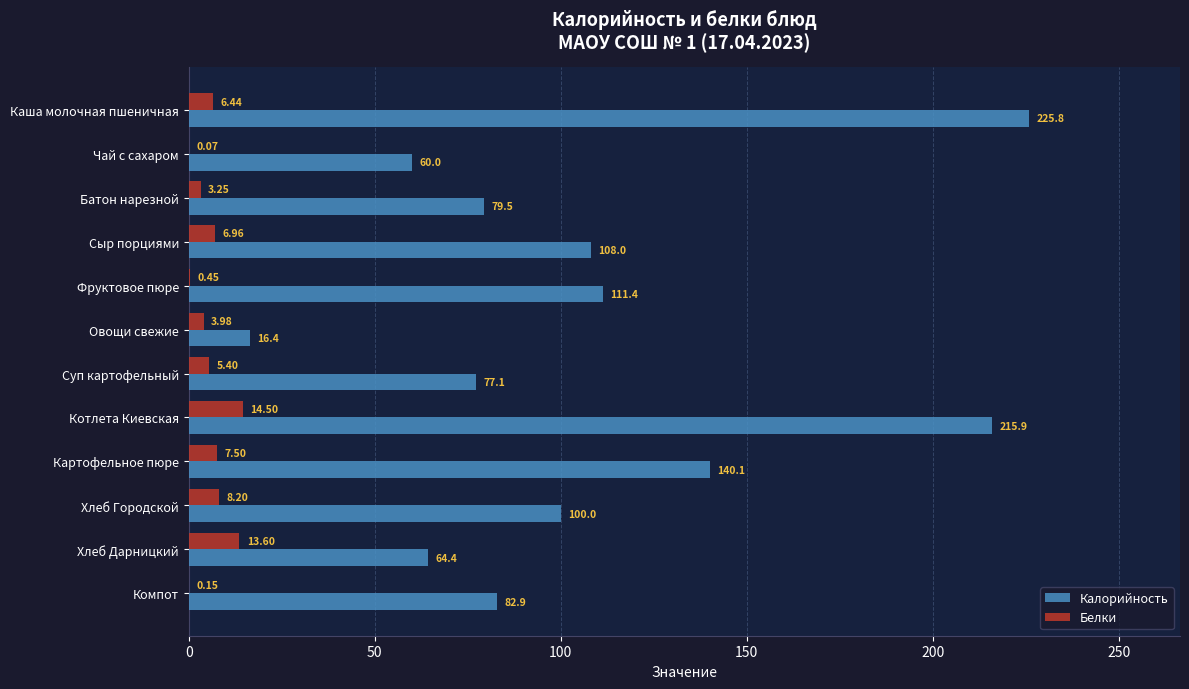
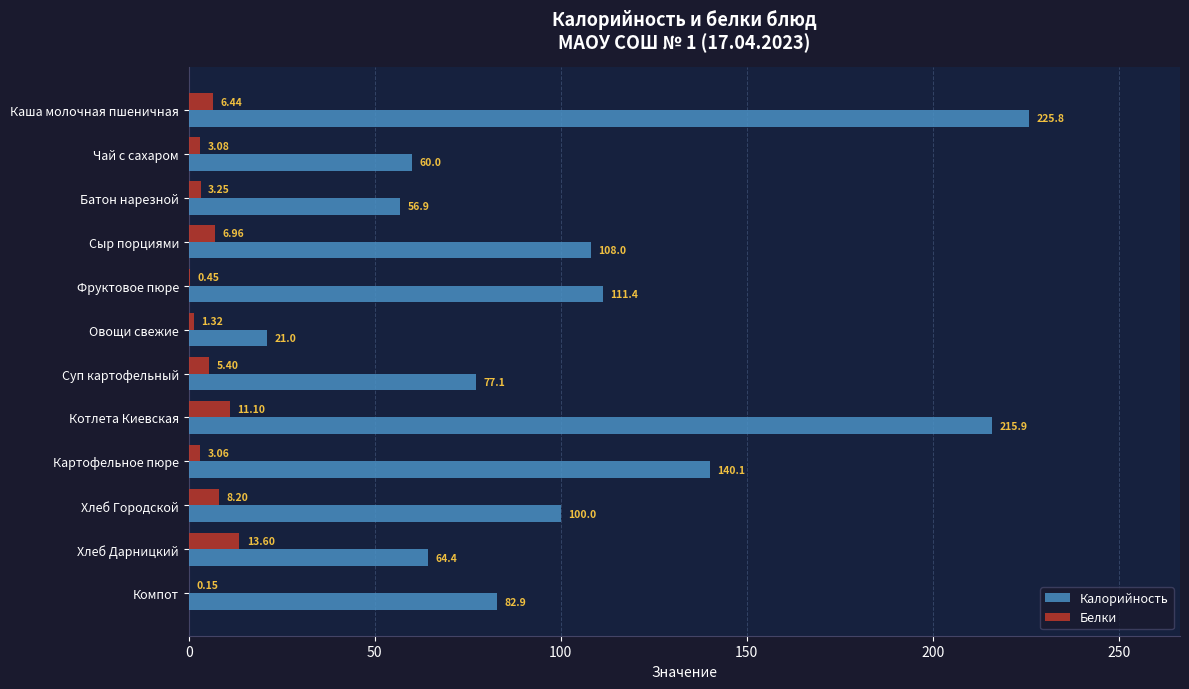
  {
    "Калорийность": {
      "Каша молочная пшеничная": 225.8,
      "Чай с сахаром": 60.0,
-     "Батон нарезной": 79.5,
+     "Батон нарезной": 56.9,
      "Сыр порциями": 108.0,
      "Фруктовое пюре": 111.4,
-     "Овощи свежие": 16.4,
+     "Овощи свежие": 21.0,
      "Суп картофельный": 77.1,
      "Котлета Киевская": 215.9,
      "Картофельное пюре": 140.1,
      "Хлеб Городской": 100.0,
      "Хлеб Дарницкий": 64.4,
      "Компот": 82.9
    },
    "Белки": {
      "Каша молочная пшеничная": 6.44,
-     "Чай с сахаром": 0.07,
+     "Чай с сахаром": 3.08,
      "Батон нарезной": 3.25,
      "Сыр порциями": 6.96,
      "Фруктовое пюре": 0.45,
-     "Овощи свежие": 3.98,
+     "Овощи свежие": 1.32,
      "Суп картофельный": 5.40,
-     "Котлета Киевская": 14.50,
-     "Картофельное пюре": 7.50,
+     "Котлета Киевская": 11.10,
+     "Картофельное пюре": 3.06,
      "Хлеб Городской": 8.20,
      "Хлеб Дарницкий": 13.60,
      "Компот": 0.15
    }
  }
